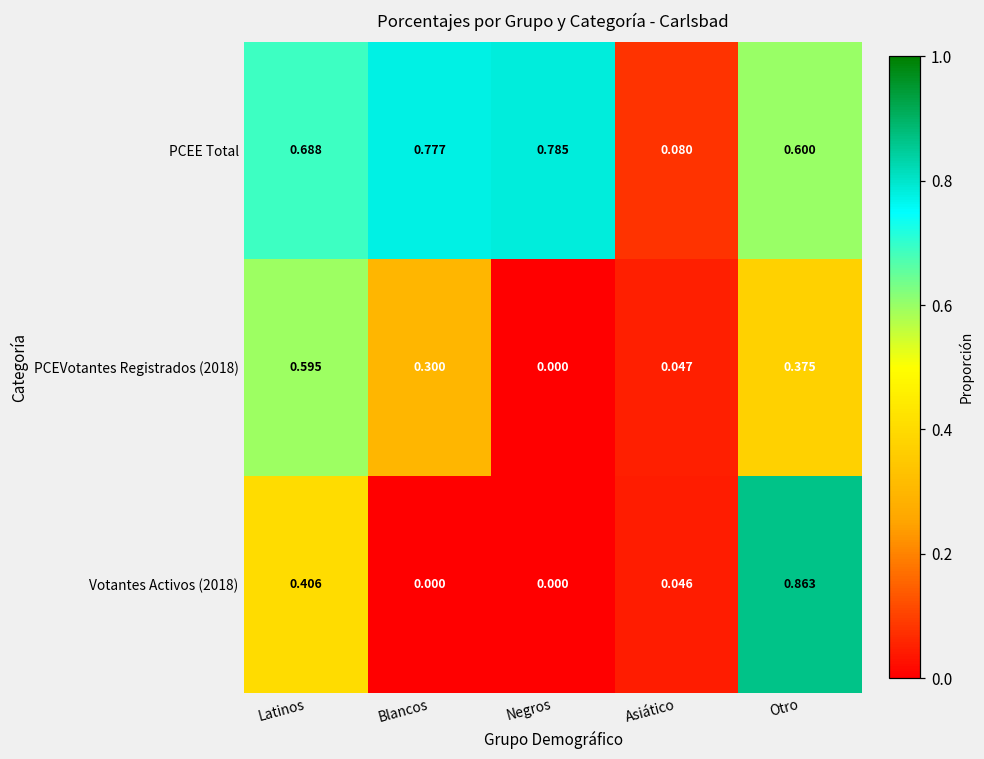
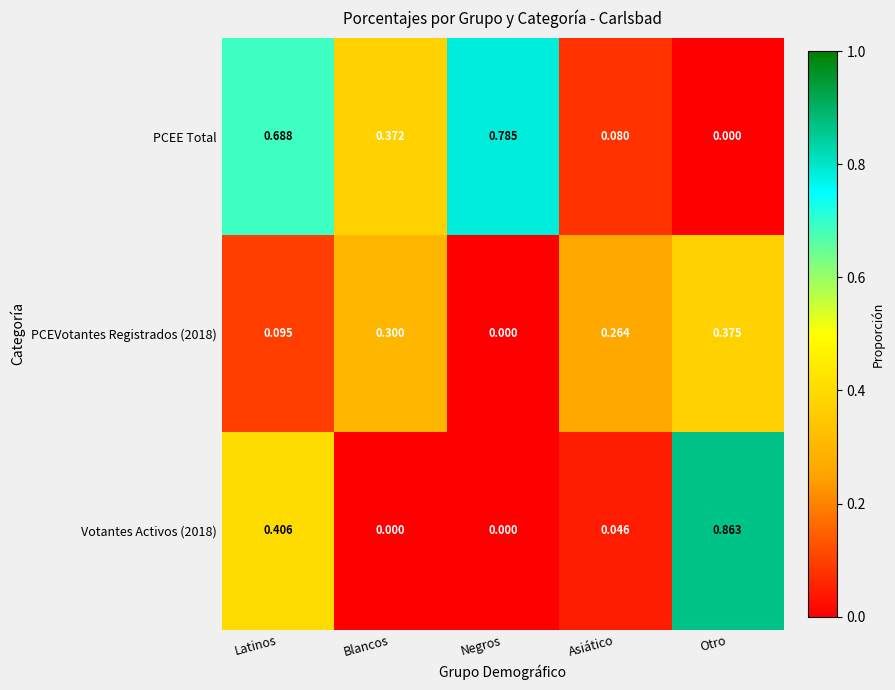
  {
    "PCEE Total": {
      "Latinos": 0.688,
-     "Blancos": 0.777,
+     "Blancos": 0.372,
      "Negros": 0.785,
      "Asiático": 0.080,
-     "Otro": 0.600
+     "Otro": 0.000
    },
    "PCEVotantes Registrados (2018)": {
-     "Latinos": 0.595,
+     "Latinos": 0.095,
      "Blancos": 0.300,
      "Negros": 0.000,
-     "Asiático": 0.047,
+     "Asiático": 0.264,
      "Otro": 0.375
    },
    "Votantes Activos (2018)": {
      "Latinos": 0.406,
      "Blancos": 0.000,
      "Negros": 0.000,
      "Asiático": 0.046,
      "Otro": 0.863
    }
  }
